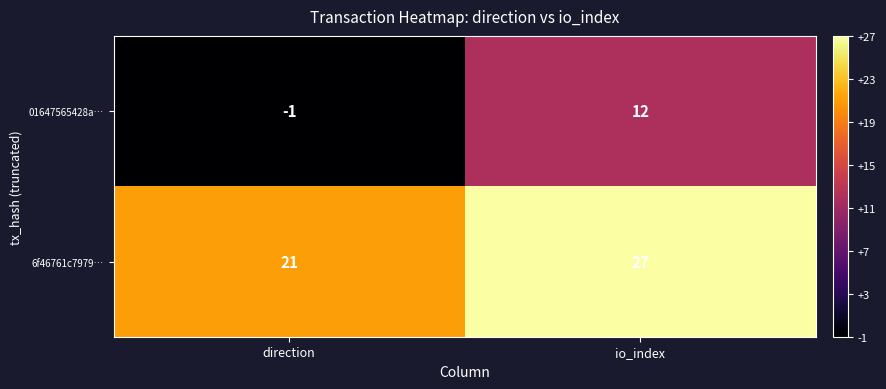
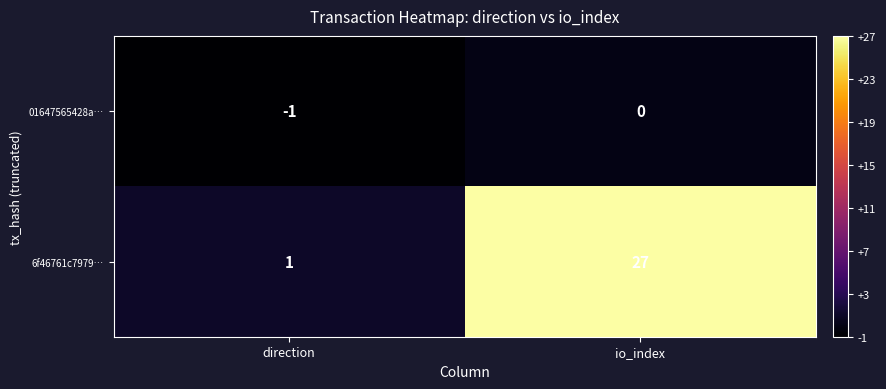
  {
    "01647565428a…": {
      "direction": -1,
-     "io_index": 12
+     "io_index": 0
    },
    "6f46761c7979…": {
-     "direction": 21,
+     "direction": 1,
      "io_index": 27
    }
  }
